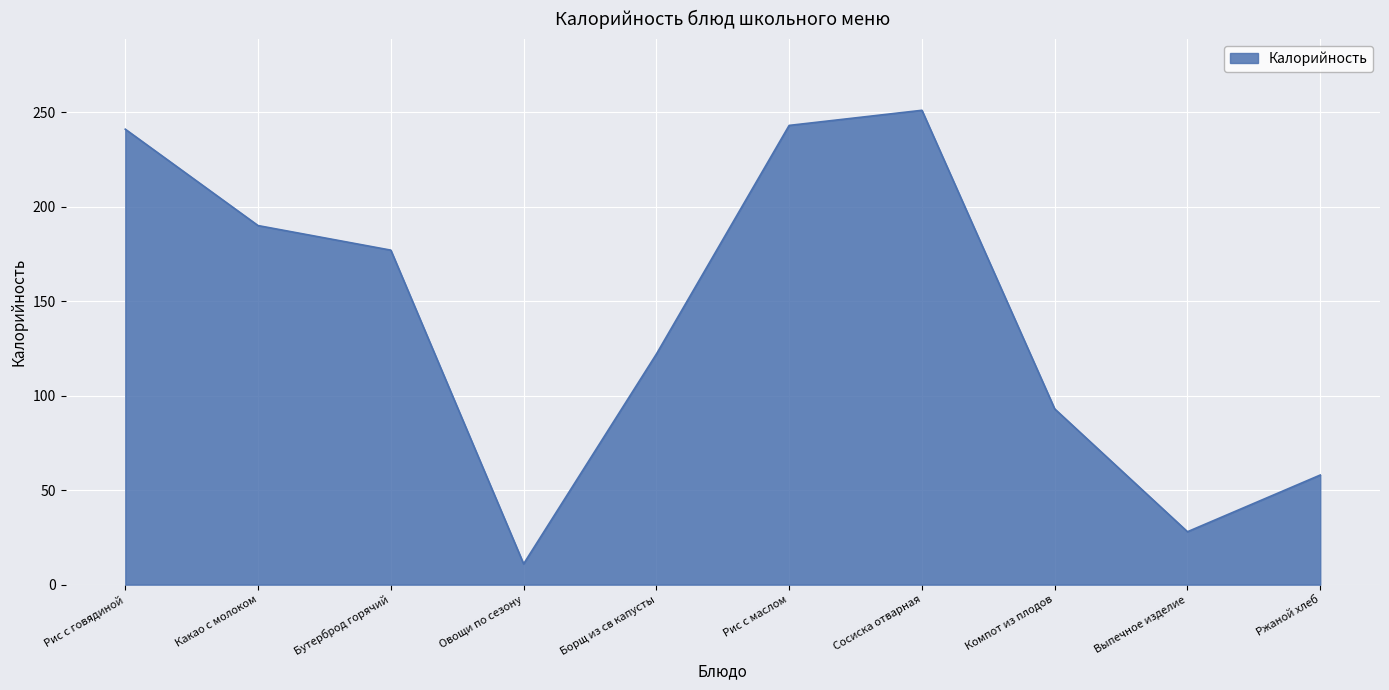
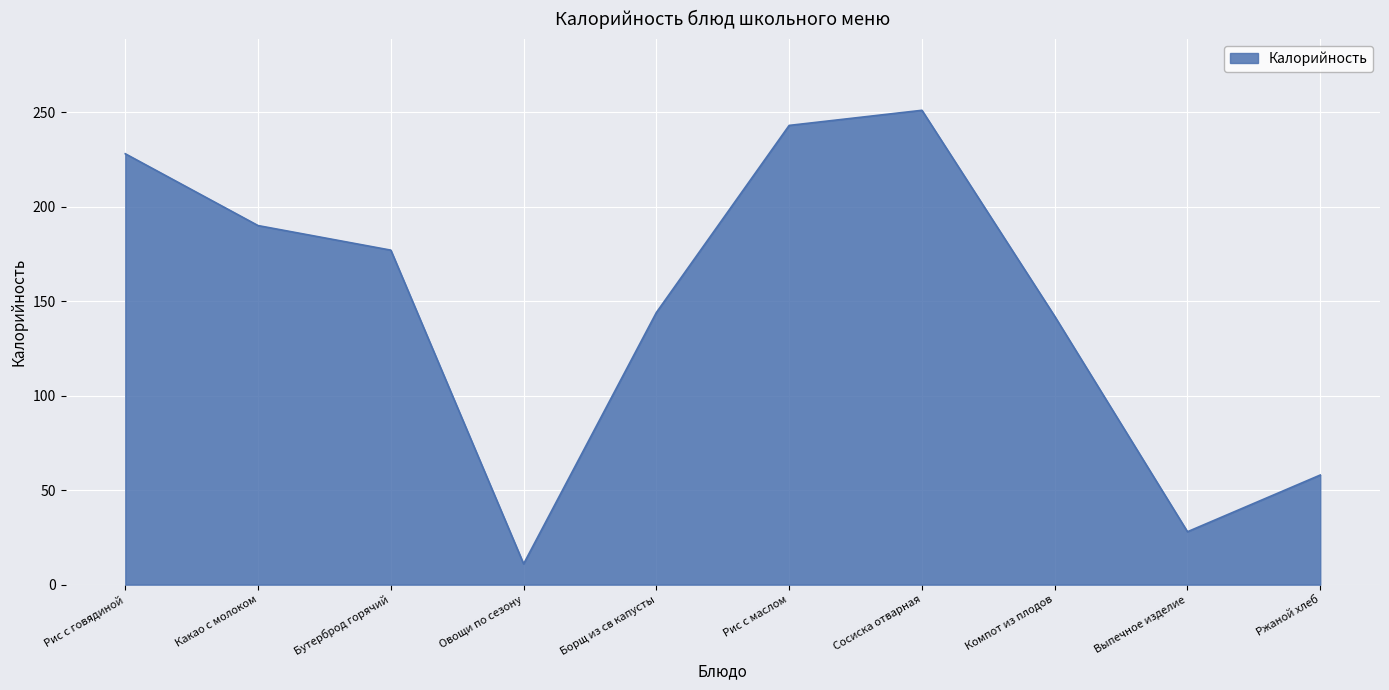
  {
-   "Рис с говядиной": 241,
+   "Рис с говядиной": 228,
    "Какао с молоком": 190,
    "Бутерброд горячий": 177,
    "Овощи по сезону": 11,
-   "Борщ из св капусты": 122,
+   "Борщ из св капусты": 144,
    "Рис с маслом": 243,
    "Сосиска отварная": 251,
-   "Компот из плодов": 93,
+   "Компот из плодов": 142,
    "Выпечное изделие": 28,
    "Ржаной хлеб": 58
  }
